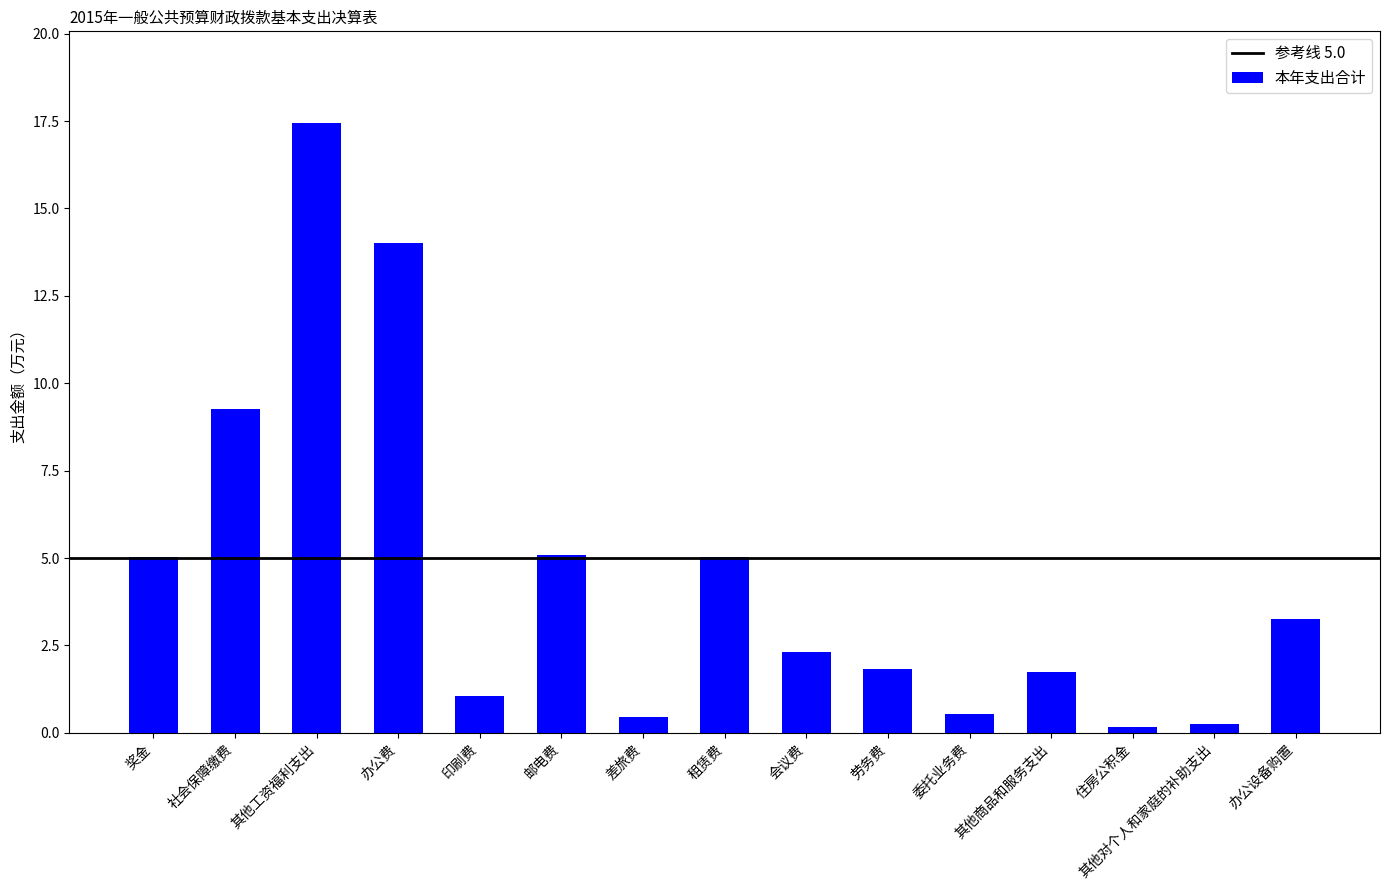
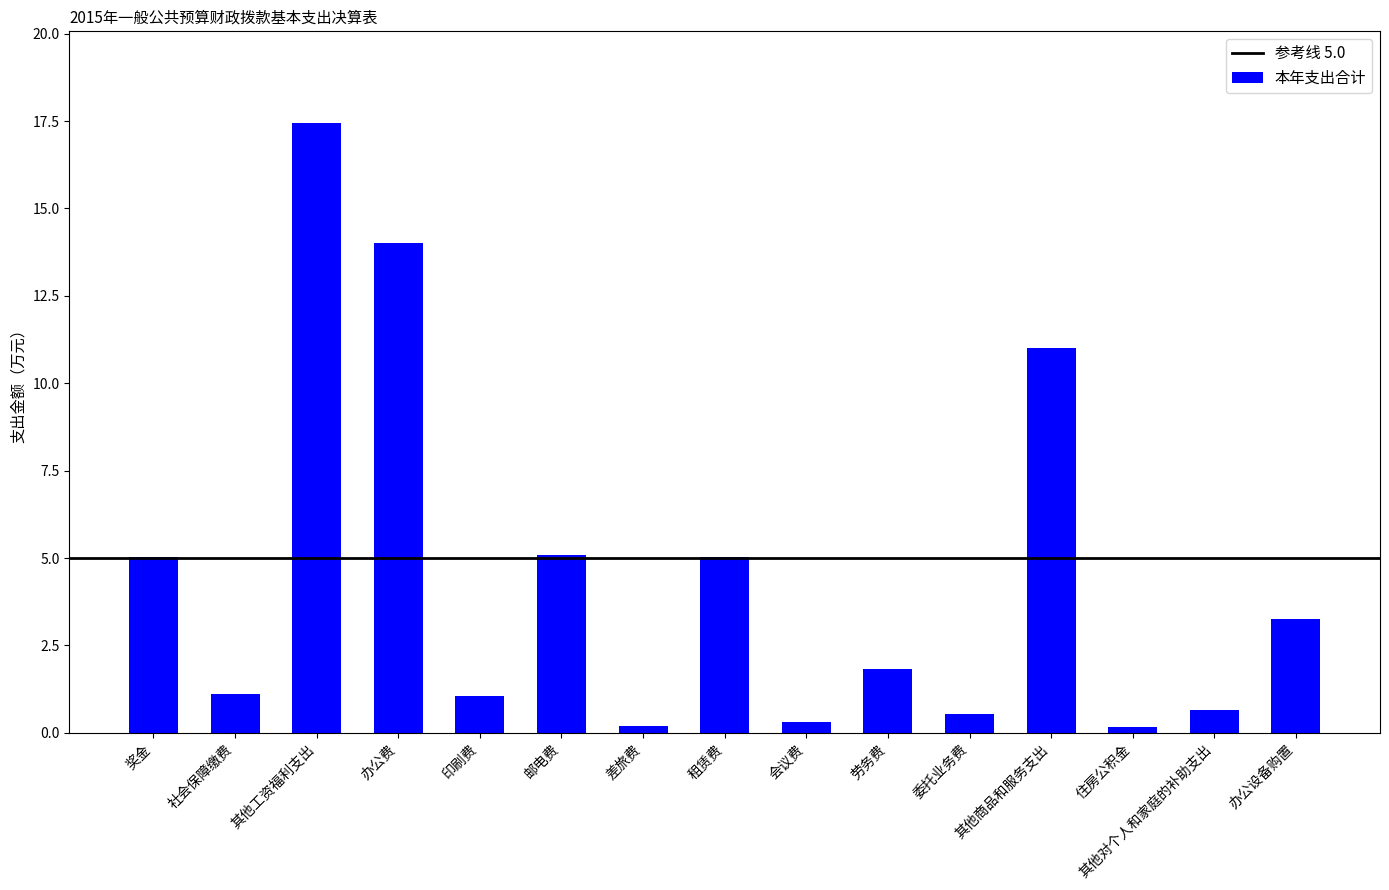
  {
    "奖金": 5.0,
-   "社会保障缴费": 9.3,
+   "社会保障缴费": 1.1,
    "其他工资福利支出": 17.5,
    "办公费": 14.0,
    "印刷费": 1.1,
    "邮电费": 5.1,
-   "差旅费": 0.4,
+   "差旅费": 0.2,
    "租赁费": 5.0,
-   "会议费": 2.3,
+   "会议费": 0.3,
    "劳务费": 1.8,
    "委托业务费": 0.5,
-   "其他商品和服务支出": 1.7,
+   "其他商品和服务支出": 11.0,
    "住房公积金": 0.2,
-   "其他对个人和家庭的补助支出": 0.3,
+   "其他对个人和家庭的补助支出": 0.7,
    "办公设备购置": 3.3
  }
